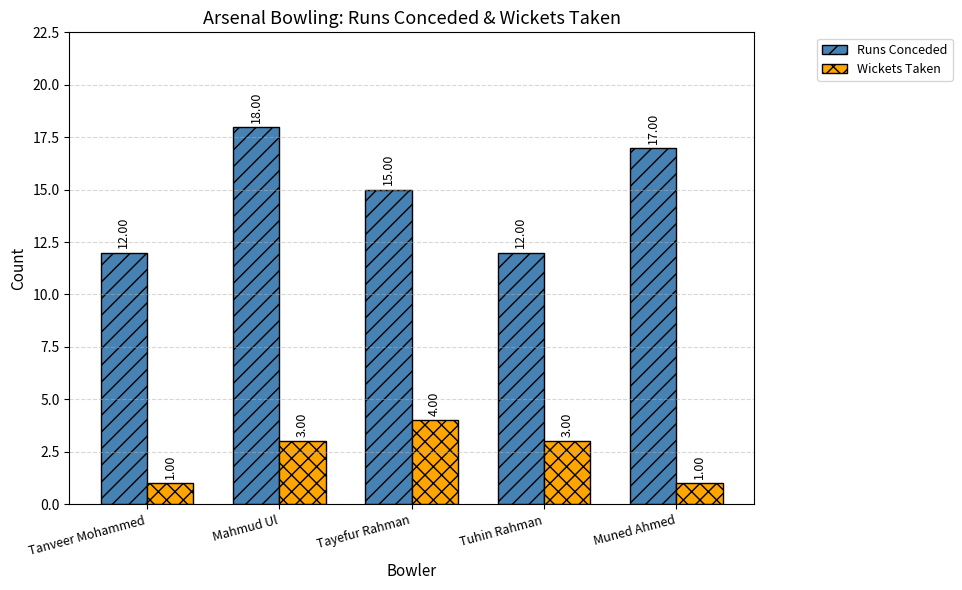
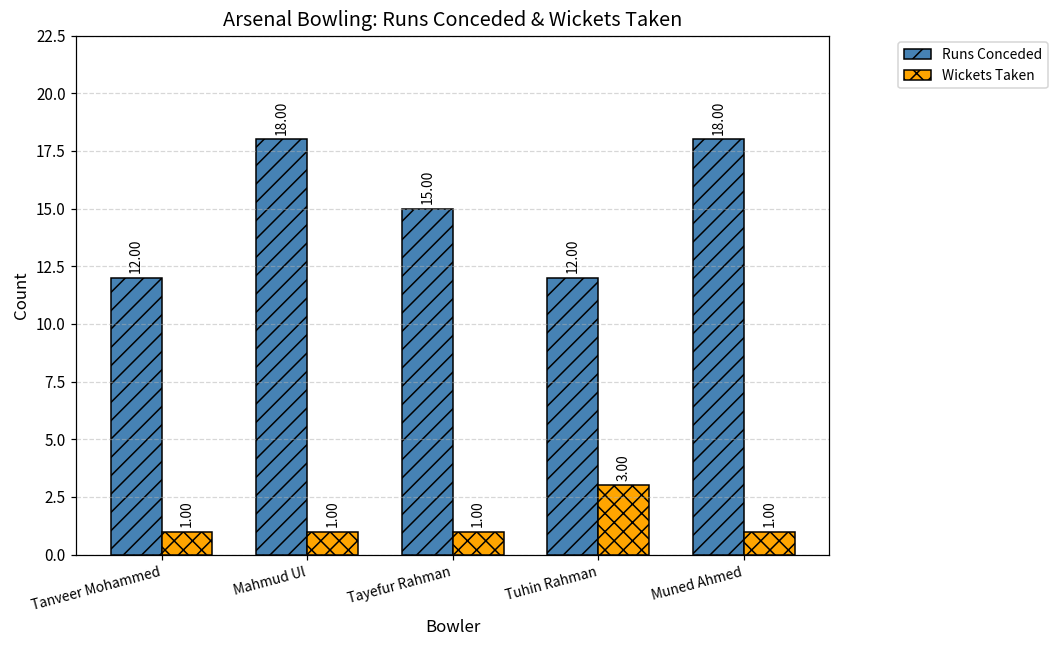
  {
    "Runs Conceded": {
      "Tanveer Mohammed": 12.00,
      "Mahmud Ul": 18.00,
      "Tayefur Rahman": 15.00,
      "Tuhin Rahman": 12.00,
-     "Muned Ahmed": 17.00
+     "Muned Ahmed": 18.00
    },
    "Wickets Taken": {
      "Tanveer Mohammed": 1.00,
-     "Mahmud Ul": 3.00,
-     "Tayefur Rahman": 4.00,
+     "Mahmud Ul": 1.00,
+     "Tayefur Rahman": 1.00,
      "Tuhin Rahman": 3.00,
      "Muned Ahmed": 1.00
    }
  }
